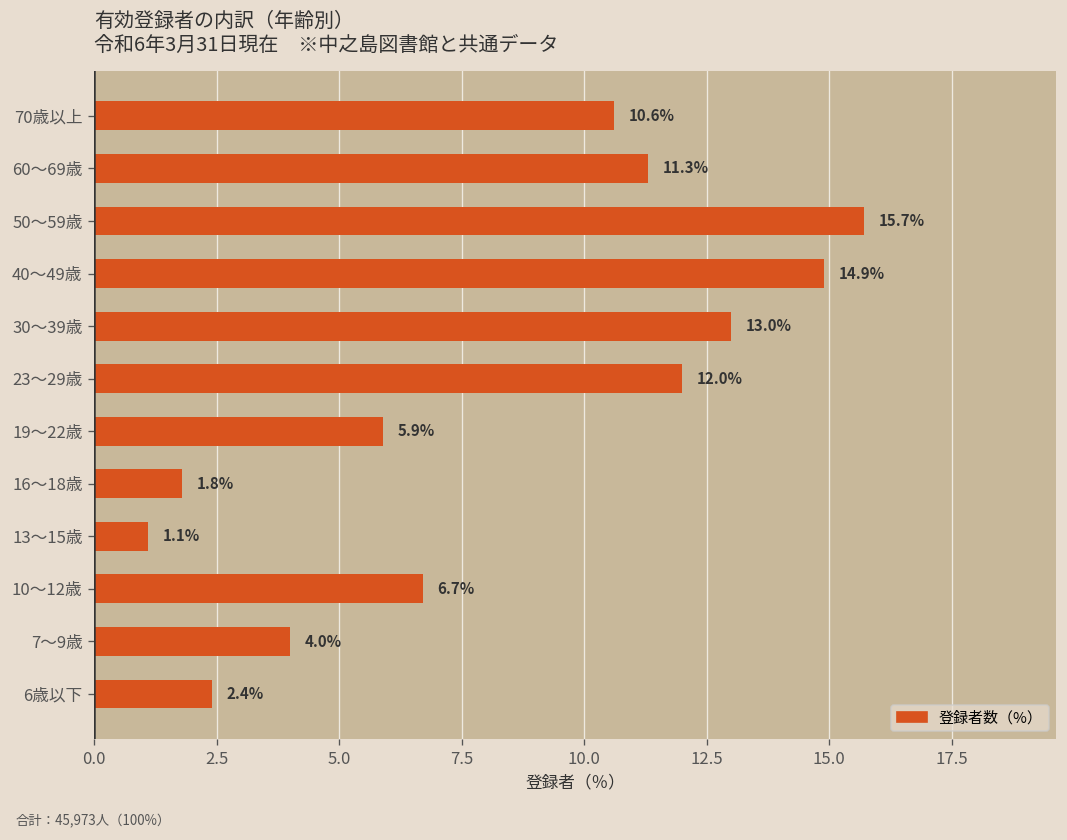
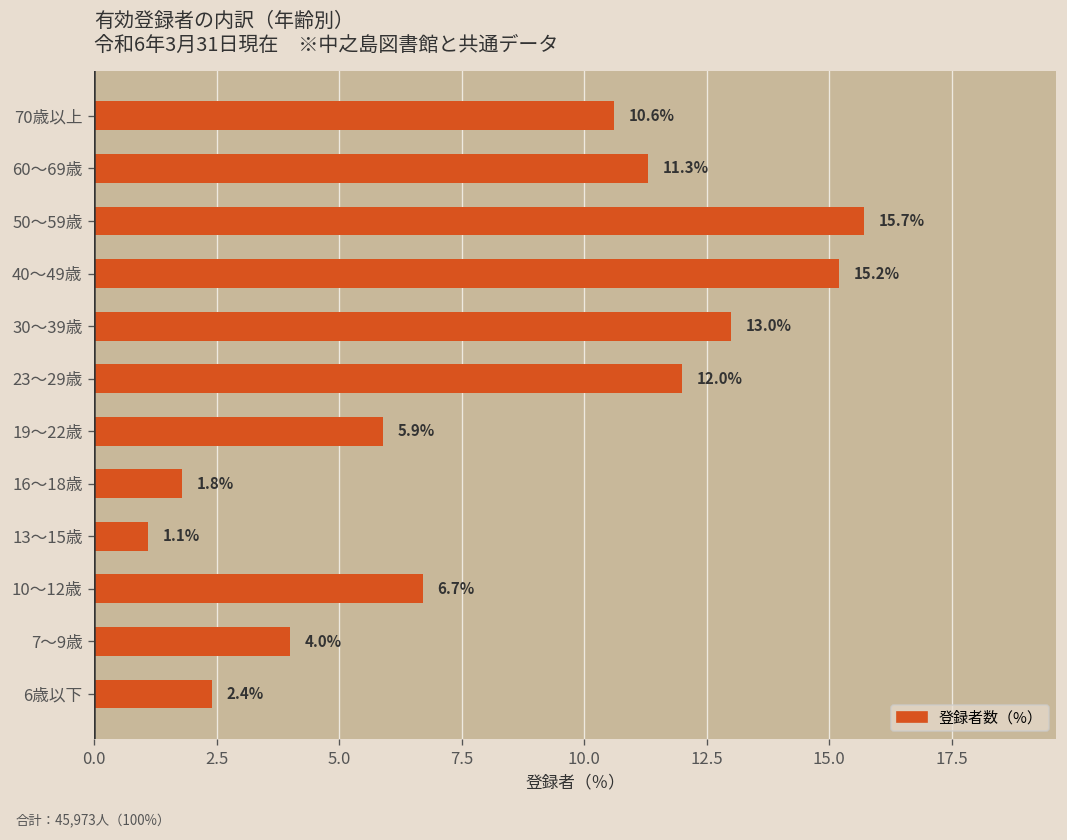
  {
    "70歳以上": "10.6%",
    "60～69歳": "11.3%",
    "50～59歳": "15.7%",
-   "40～49歳": "14.9%",
+   "40～49歳": "15.2%",
    "30～39歳": "13.0%",
    "23～29歳": "12.0%",
    "19～22歳": "5.9%",
    "16～18歳": "1.8%",
    "13～15歳": "1.1%",
    "10～12歳": "6.7%",
    "7～9歳": "4.0%",
    "6歳以下": "2.4%"
  }
